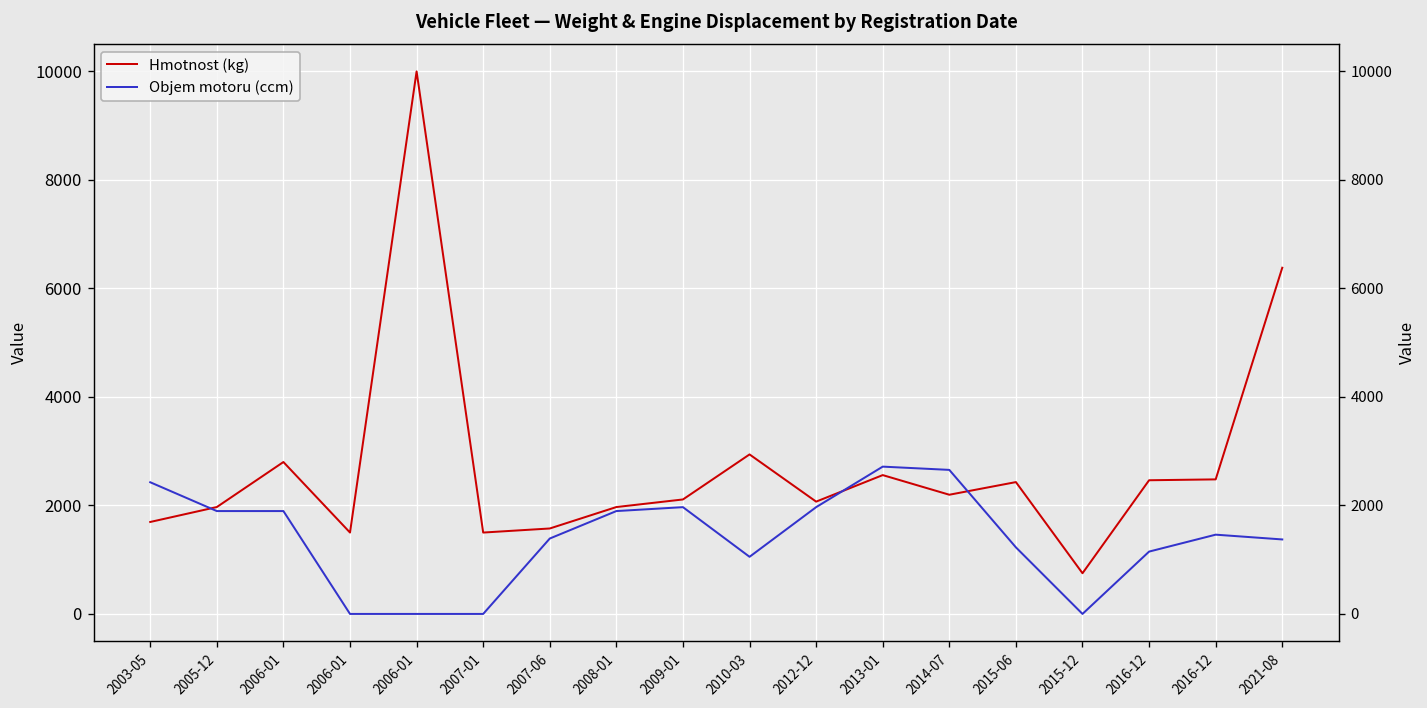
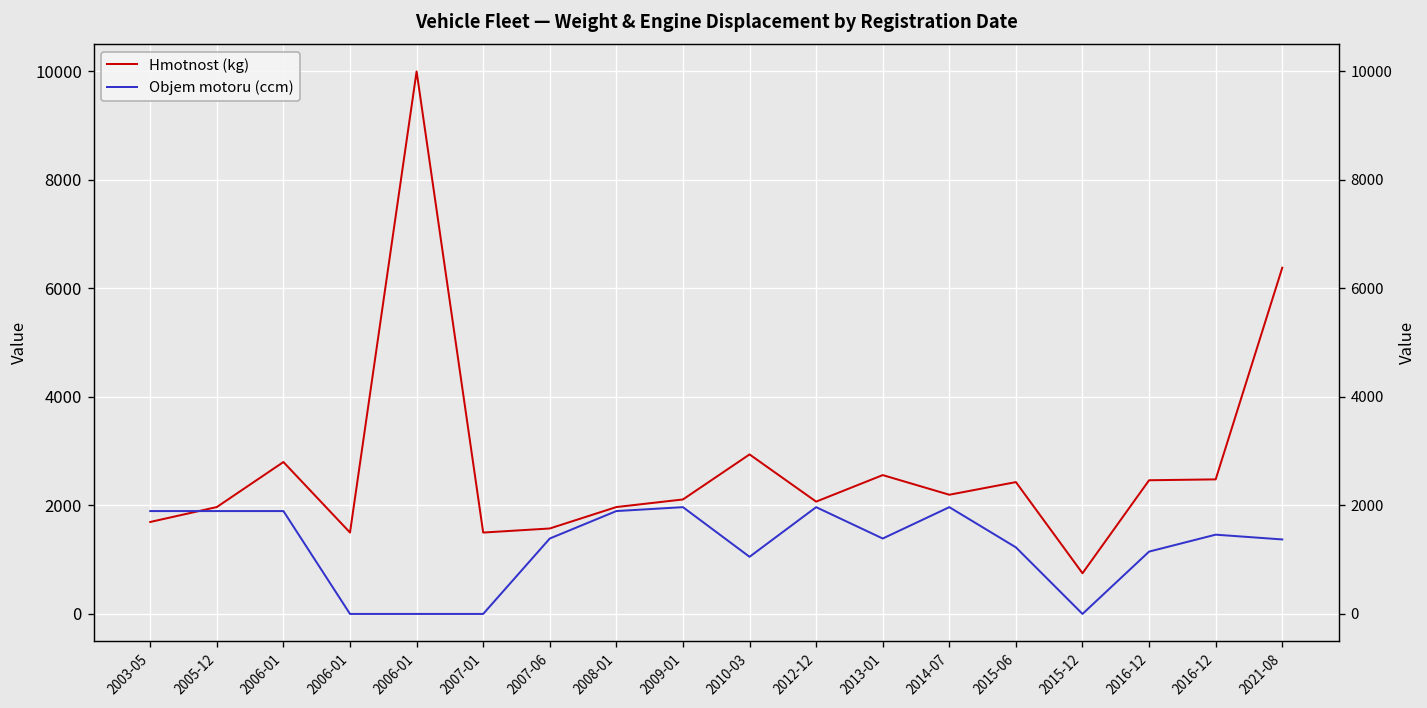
  {
    "Hmotnost (kg)": {
      "2003-05": 1700,
      "2005-12": 2000,
      "2007-01": 1500,
      "2007-06": 1600,
      "2008-01": 2000,
      "2009-01": 2100,
      "2010-03": 2900,
      "2012-12": 2100,
      "2013-01": 2600,
      "2014-07": 2200,
      "2015-06": 2400,
      "2015-12": 800,
      "2021-08": 6400
    },
    "Objem motoru (ccm)": {
-     "2003-05": 2400,
+     "2003-05": 1900,
      "2005-12": 1900,
      "2007-01": 0,
      "2007-06": 1400,
      "2008-01": 1900,
      "2009-01": 2000,
      "2010-03": 1100,
      "2012-12": 2000,
-     "2013-01": 2700,
-     "2014-07": 2700,
+     "2013-01": 1400,
+     "2014-07": 2000,
      "2015-06": 1200,
      "2015-12": 0,
      "2021-08": 1400
    }
  }
